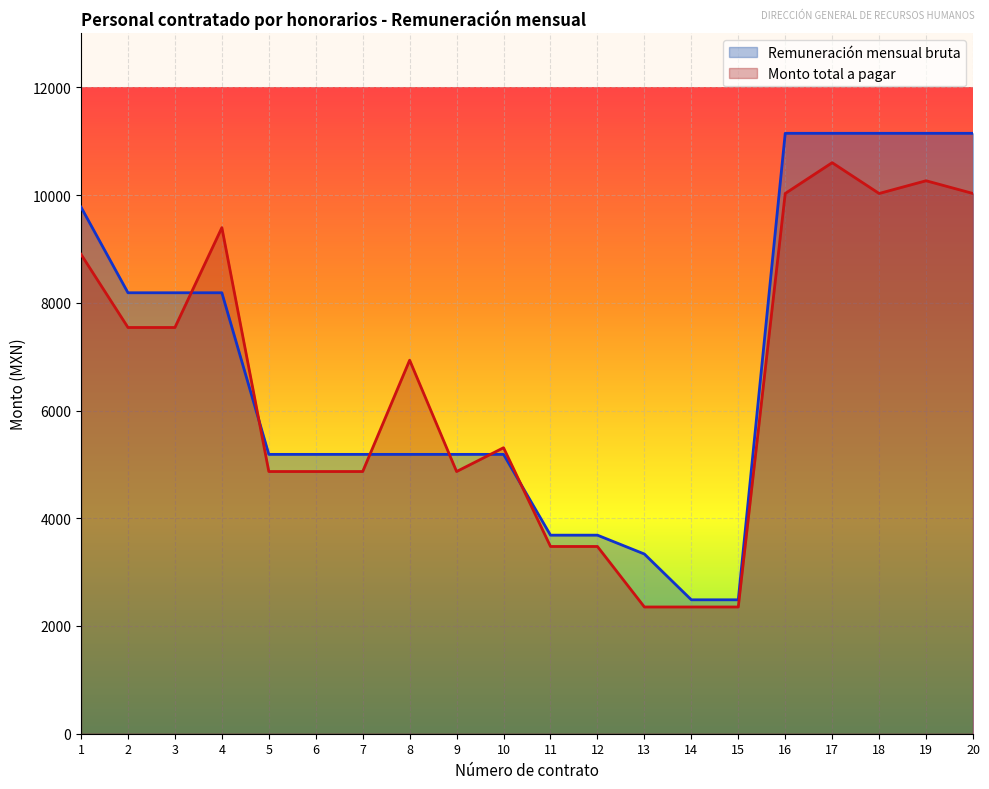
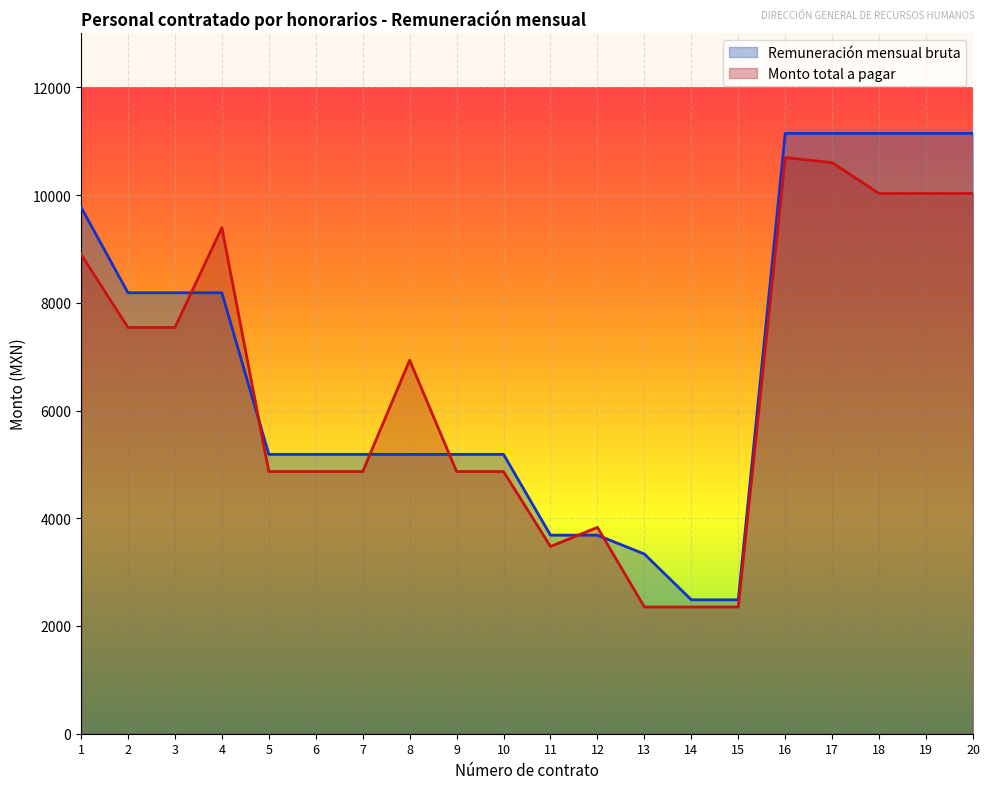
  {
    "Remuneración mensual bruta": {
      "1": 9800,
      "2": 8200,
      "3": 8200,
      "4": 8200,
      "5": 5200,
      "6": 5200,
      "7": 5200,
      "8": 5200,
      "9": 5200,
      "10": 5200,
      "11": 3700,
      "12": 3700,
      "13": 3300,
      "14": 2500,
      "15": 2500,
      "16": 11100,
      "17": 11100,
      "18": 11100,
      "19": 11100,
      "20": 11100
    },
    "Monto total a pagar": {
      "1": 8900,
      "2": 7500,
      "3": 7500,
      "4": 9400,
      "5": 4900,
      "6": 4900,
      "7": 4900,
      "8": 6900,
      "9": 4900,
-     "10": 5300,
+     "10": 4900,
      "11": 3500,
-     "12": 3500,
+     "12": 3800,
      "13": 2400,
      "14": 2400,
      "15": 2400,
-     "16": 10000,
+     "16": 10700,
      "17": 10600,
      "18": 10000,
-     "19": 10300,
+     "19": 10000,
      "20": 10000
    }
  }
